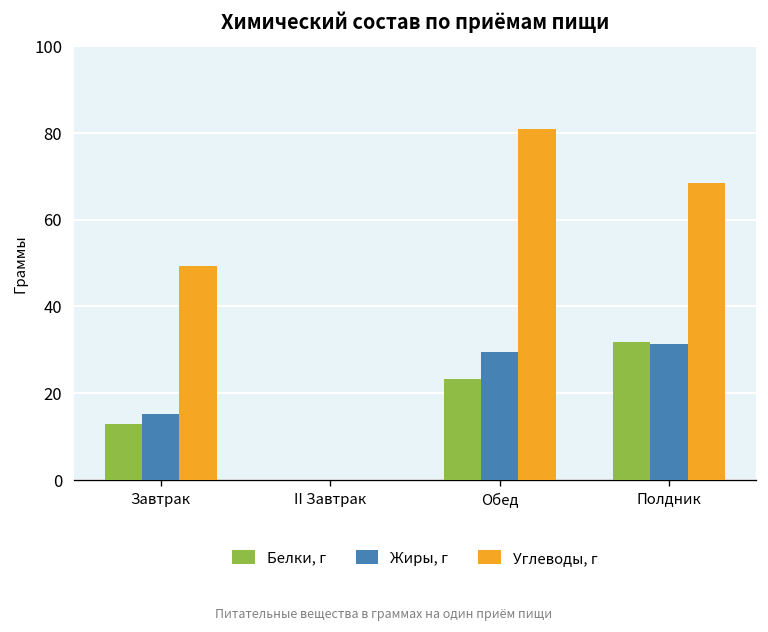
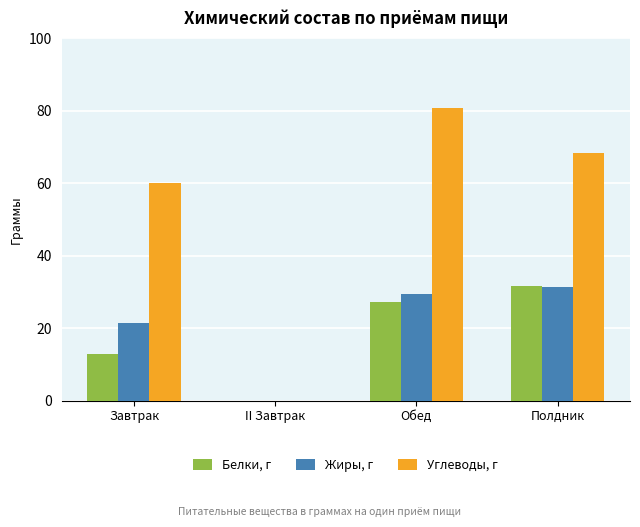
  {
    "Белки, г": {
      "Завтрак": 13,
      "II Завтрак": 0,
-     "Обед": 23,
+     "Обед": 27,
      "Полдник": 32
    },
    "Жиры, г": {
-     "Завтрак": 15,
+     "Завтрак": 21,
      "II Завтрак": 0,
      "Обед": 30,
      "Полдник": 31
    },
    "Углеводы, г": {
-     "Завтрак": 49,
+     "Завтрак": 60,
      "II Завтрак": 0,
      "Обед": 81,
      "Полдник": 68
    }
  }
